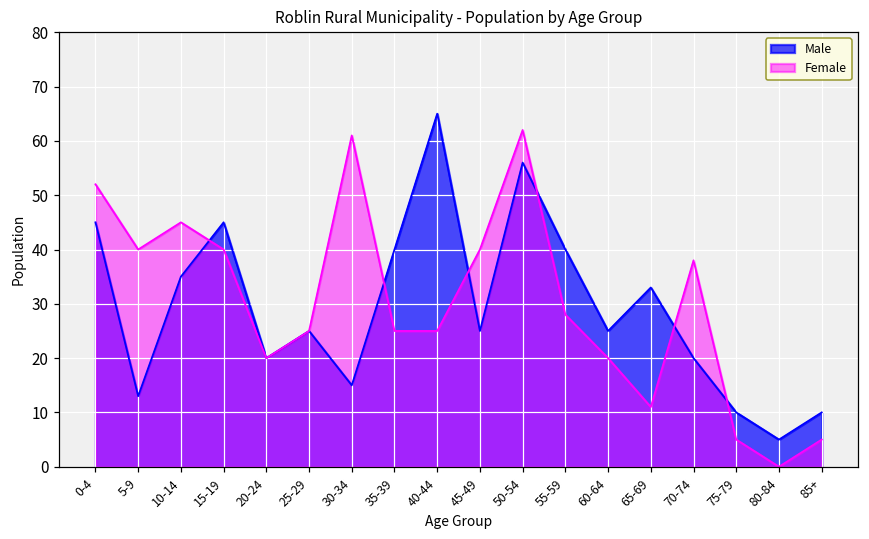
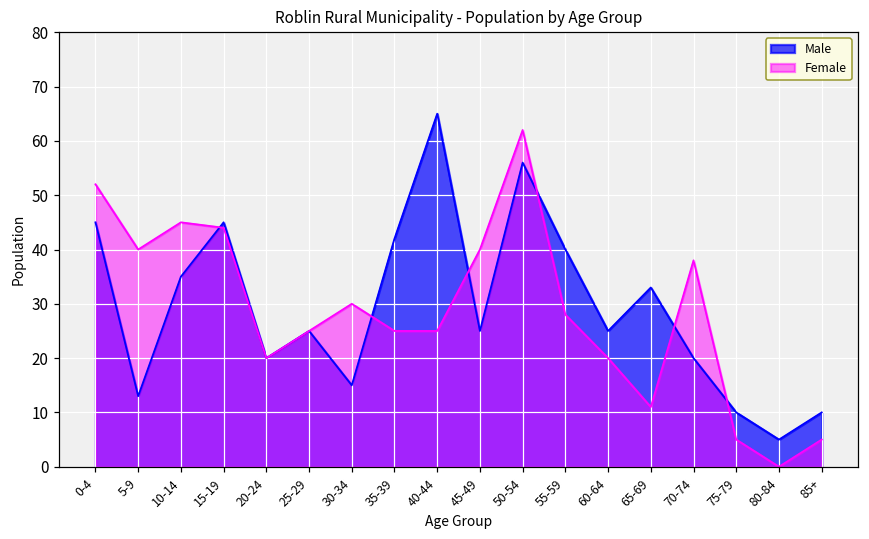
  {
    "Male": {
      "0-4": 45,
      "5-9": 13,
      "10-14": 35,
      "15-19": 45,
      "30-34": 15,
-     "35-39": 40,
+     "35-39": 42,
      "40-44": 65,
      "45-49": 25,
      "50-54": 56,
      "55-59": 40,
      "60-64": 25,
      "65-69": 33,
      "70-74": 20,
      "75-79": 10,
      "80-84": 5,
      "85+": 10
    },
    "Female": {
      "0-4": 52,
      "5-9": 40,
      "10-14": 45,
-     "15-19": 40,
-     "30-34": 61,
+     "15-19": 44,
+     "30-34": 30,
      "35-39": 25,
      "40-44": 25,
      "45-49": 40,
      "50-54": 62,
      "55-59": 28,
      "60-64": 20,
      "65-69": 11,
      "70-74": 38,
      "75-79": 5,
      "80-84": 0,
      "85+": 5
    }
  }
